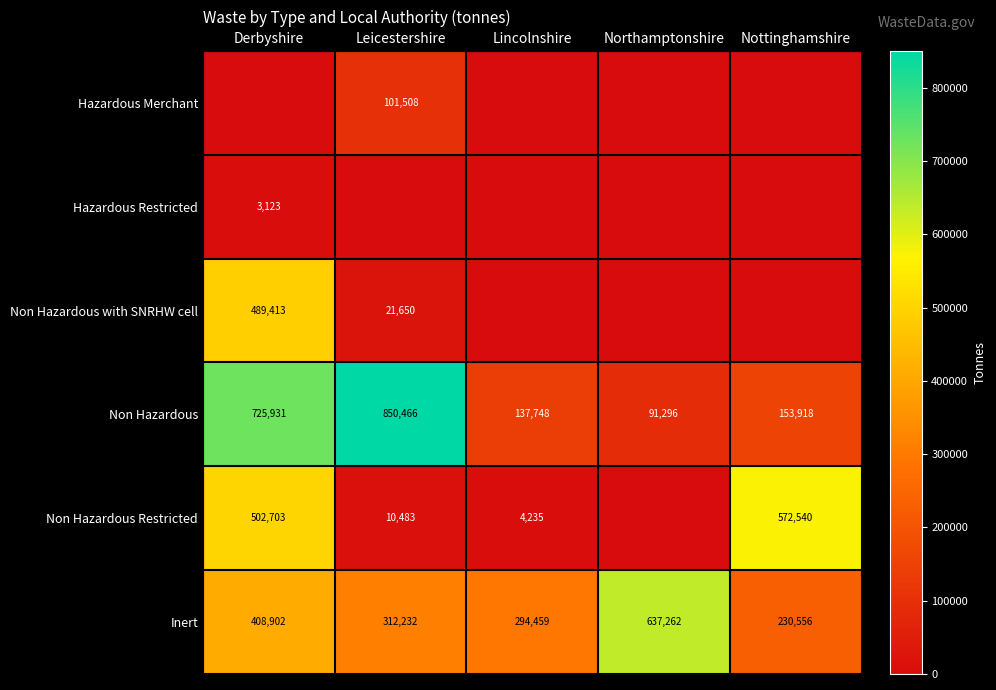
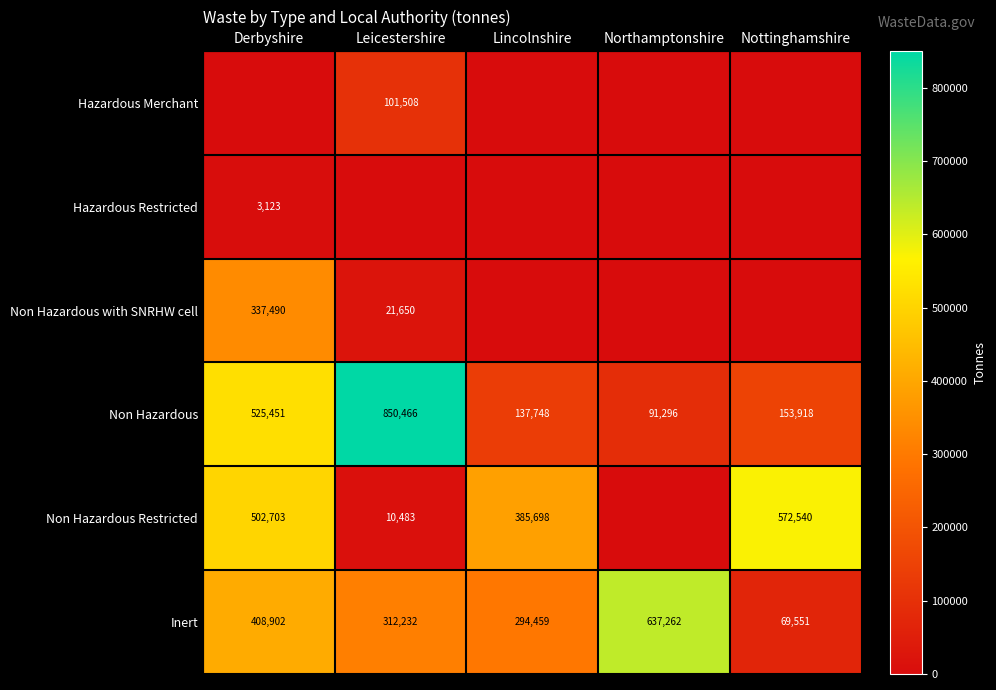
  {
    "Hazardous Merchant": {
      "Leicestershire": "101,508"
    },
    "Hazardous Restricted": {
      "Derbyshire": "3,123"
    },
    "Non Hazardous with SNRHW cell": {
-     "Derbyshire": "489,413",
+     "Derbyshire": "337,490",
      "Leicestershire": "21,650"
    },
    "Non Hazardous": {
-     "Derbyshire": "725,931",
+     "Derbyshire": "525,451",
      "Leicestershire": "850,466",
      "Lincolnshire": "137,748",
      "Northamptonshire": "91,296",
      "Nottinghamshire": "153,918"
    },
    "Non Hazardous Restricted": {
      "Derbyshire": "502,703",
      "Leicestershire": "10,483",
-     "Lincolnshire": "4,235",
+     "Lincolnshire": "385,698",
      "Nottinghamshire": "572,540"
    },
    "Inert": {
      "Derbyshire": "408,902",
      "Leicestershire": "312,232",
      "Lincolnshire": "294,459",
      "Northamptonshire": "637,262",
-     "Nottinghamshire": "230,556"
+     "Nottinghamshire": "69,551"
    }
  }
